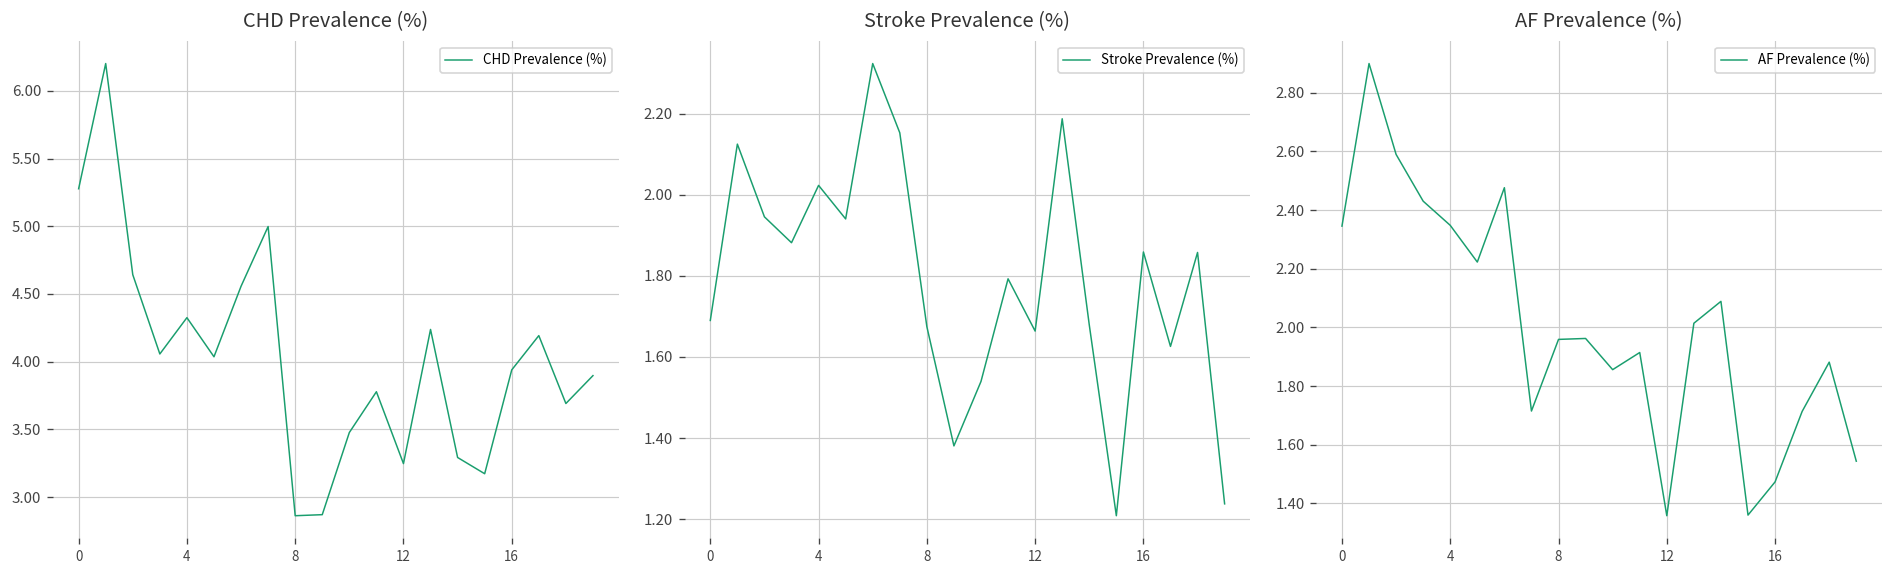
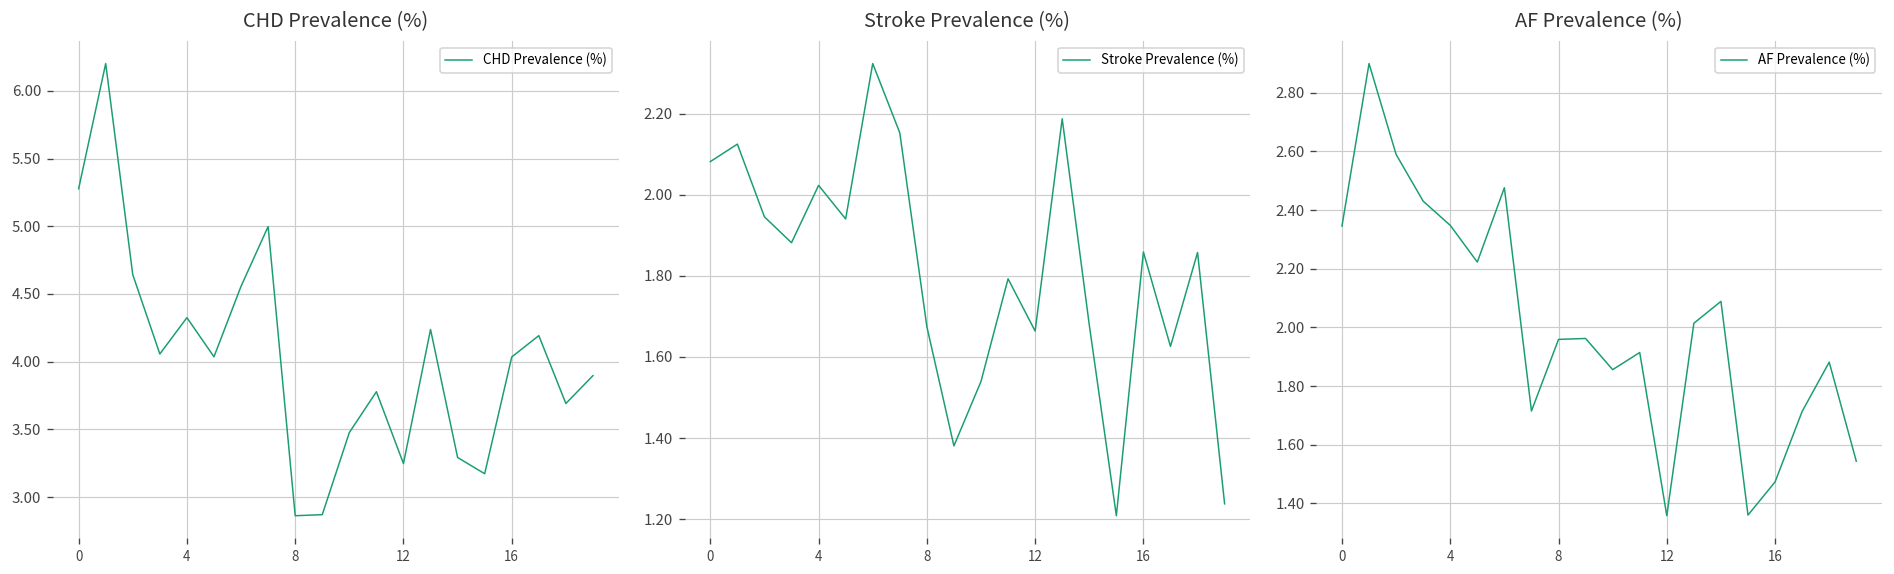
  {
    "CHD Prevalence (%)": {
      "0": 5.28,
      "4": 4.33,
      "8": 2.86,
      "12": 3.25,
-     "16": 3.94
+     "16": 4.03
    },
    "Stroke Prevalence (%)": {
-     "0": 1.69,
+     "0": 2.08,
      "4": 2.02,
      "8": 1.67,
      "12": 1.66,
      "16": 1.86
    },
    "AF Prevalence (%)": {
      "0": 2.35,
      "4": 2.35,
      "8": 1.96,
      "12": 1.36,
      "16": 1.47
    }
  }
